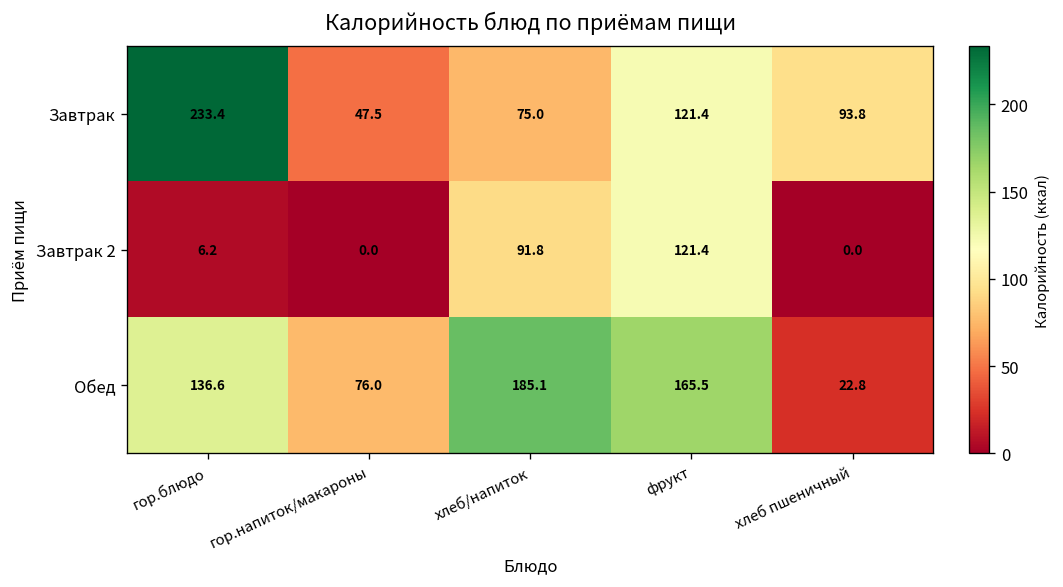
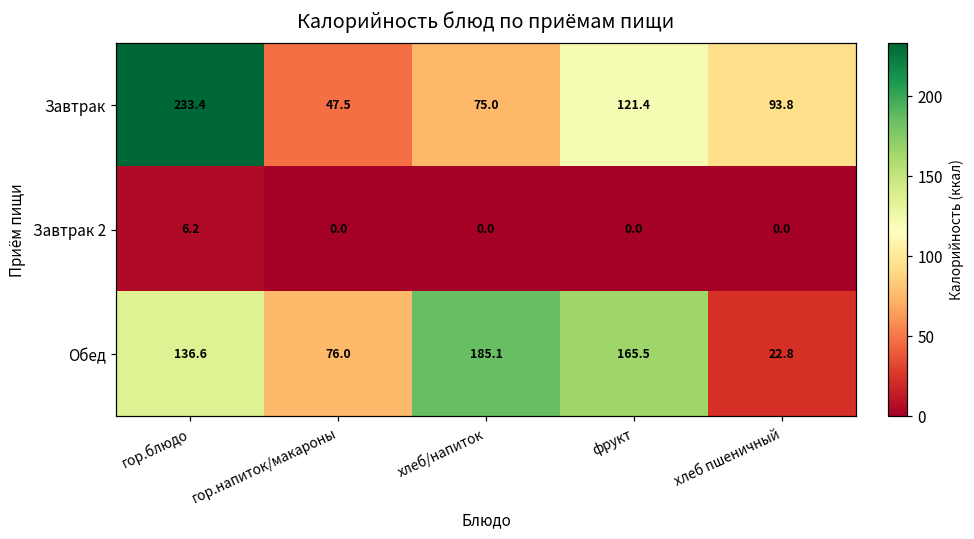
  {
    "Завтрак": {
      "гор.блюдо": 233.4,
      "гор.напиток/макароны": 47.5,
      "хлеб/напиток": 75.0,
      "фрукт": 121.4,
      "хлеб пшеничный": 93.8
    },
    "Завтрак 2": {
      "гор.блюдо": 6.2,
      "гор.напиток/макароны": 0.0,
-     "хлеб/напиток": 91.8,
-     "фрукт": 121.4,
+     "хлеб/напиток": 0.0,
+     "фрукт": 0.0,
      "хлеб пшеничный": 0.0
    },
    "Обед": {
      "гор.блюдо": 136.6,
      "гор.напиток/макароны": 76.0,
      "хлеб/напиток": 185.1,
      "фрукт": 165.5,
      "хлеб пшеничный": 22.8
    }
  }
